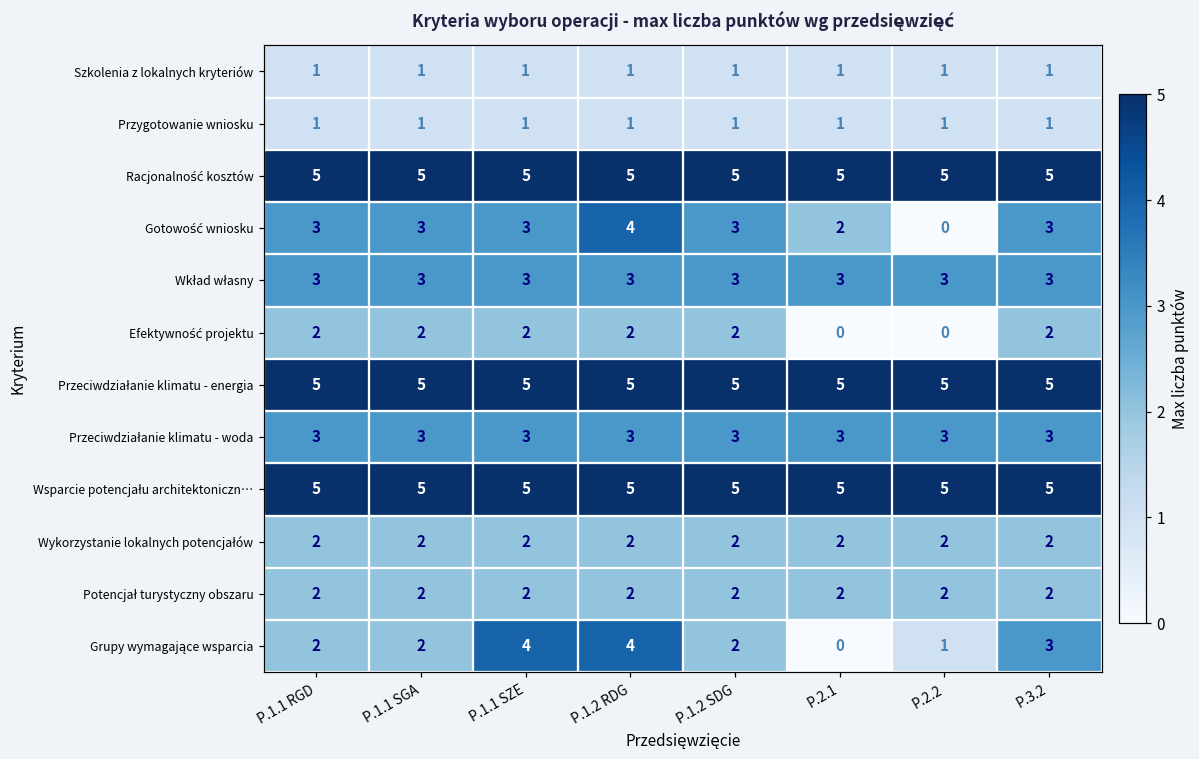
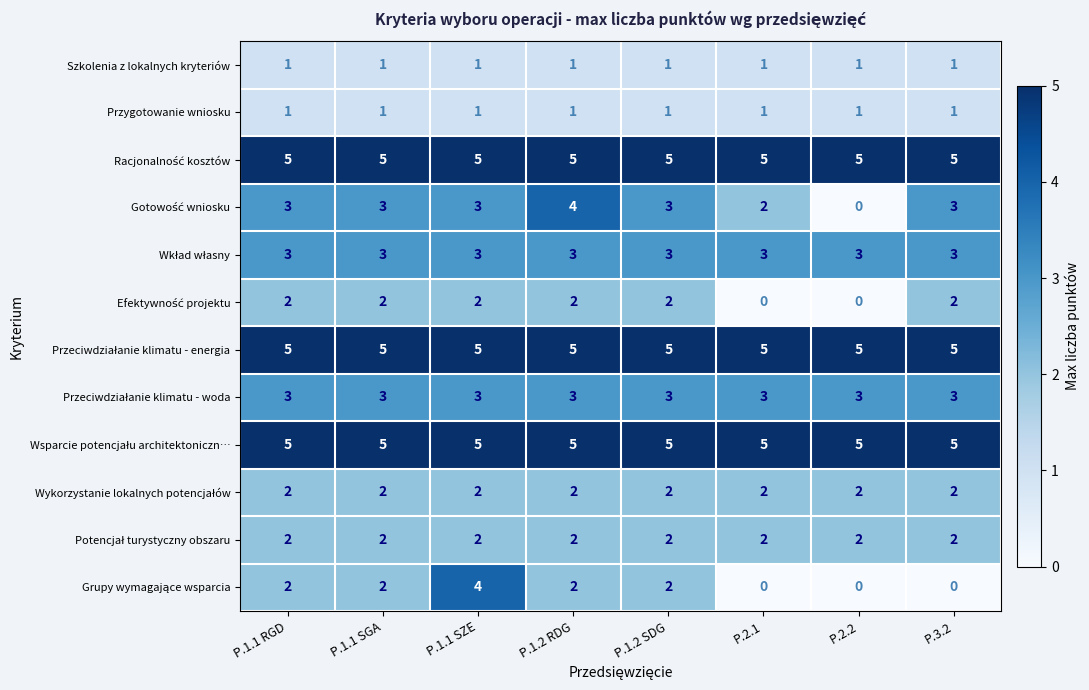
  {
    "Szkolenia z lokalnych kryteriów": {
      "P.1.1 RGD": 1,
      "P.1.1 SGA": 1,
      "P.1.1 SZE": 1,
      "P.1.2 RDG": 1,
      "P.1.2 SDG": 1,
      "P.2.1": 1,
      "P.2.2": 1,
      "P.3.2": 1
    },
    "Przygotowanie wniosku": {
      "P.1.1 RGD": 1,
      "P.1.1 SGA": 1,
      "P.1.1 SZE": 1,
      "P.1.2 RDG": 1,
      "P.1.2 SDG": 1,
      "P.2.1": 1,
      "P.2.2": 1,
      "P.3.2": 1
    },
    "Racjonalność kosztów": {
      "P.1.1 RGD": 5,
      "P.1.1 SGA": 5,
      "P.1.1 SZE": 5,
      "P.1.2 RDG": 5,
      "P.1.2 SDG": 5,
      "P.2.1": 5,
      "P.2.2": 5,
      "P.3.2": 5
    },
    "Gotowość wniosku": {
      "P.1.1 RGD": 3,
      "P.1.1 SGA": 3,
      "P.1.1 SZE": 3,
      "P.1.2 RDG": 4,
      "P.1.2 SDG": 3,
      "P.2.1": 2,
      "P.2.2": 0,
      "P.3.2": 3
    },
    "Wkład własny": {
      "P.1.1 RGD": 3,
      "P.1.1 SGA": 3,
      "P.1.1 SZE": 3,
      "P.1.2 RDG": 3,
      "P.1.2 SDG": 3,
      "P.2.1": 3,
      "P.2.2": 3,
      "P.3.2": 3
    },
    "Efektywność projektu": {
      "P.1.1 RGD": 2,
      "P.1.1 SGA": 2,
      "P.1.1 SZE": 2,
      "P.1.2 RDG": 2,
      "P.1.2 SDG": 2,
      "P.2.1": 0,
      "P.2.2": 0,
      "P.3.2": 2
    },
    "Przeciwdziałanie klimatu - energia": {
      "P.1.1 RGD": 5,
      "P.1.1 SGA": 5,
      "P.1.1 SZE": 5,
      "P.1.2 RDG": 5,
      "P.1.2 SDG": 5,
      "P.2.1": 5,
      "P.2.2": 5,
      "P.3.2": 5
    },
    "Przeciwdziałanie klimatu - woda": {
      "P.1.1 RGD": 3,
      "P.1.1 SGA": 3,
      "P.1.1 SZE": 3,
      "P.1.2 RDG": 3,
      "P.1.2 SDG": 3,
      "P.2.1": 3,
      "P.2.2": 3,
      "P.3.2": 3
    },
    "Wsparcie potencjału architektoniczn…": {
      "P.1.1 RGD": 5,
      "P.1.1 SGA": 5,
      "P.1.1 SZE": 5,
      "P.1.2 RDG": 5,
      "P.1.2 SDG": 5,
      "P.2.1": 5,
      "P.2.2": 5,
      "P.3.2": 5
    },
    "Wykorzystanie lokalnych potencjałów": {
      "P.1.1 RGD": 2,
      "P.1.1 SGA": 2,
      "P.1.1 SZE": 2,
      "P.1.2 RDG": 2,
      "P.1.2 SDG": 2,
      "P.2.1": 2,
      "P.2.2": 2,
      "P.3.2": 2
    },
    "Potencjał turystyczny obszaru": {
      "P.1.1 RGD": 2,
      "P.1.1 SGA": 2,
      "P.1.1 SZE": 2,
      "P.1.2 RDG": 2,
      "P.1.2 SDG": 2,
      "P.2.1": 2,
      "P.2.2": 2,
      "P.3.2": 2
    },
    "Grupy wymagające wsparcia": {
      "P.1.1 RGD": 2,
      "P.1.1 SGA": 2,
      "P.1.1 SZE": 4,
-     "P.1.2 RDG": 4,
+     "P.1.2 RDG": 2,
      "P.1.2 SDG": 2,
      "P.2.1": 0,
-     "P.2.2": 1,
-     "P.3.2": 3
+     "P.2.2": 0,
+     "P.3.2": 0
    }
  }
